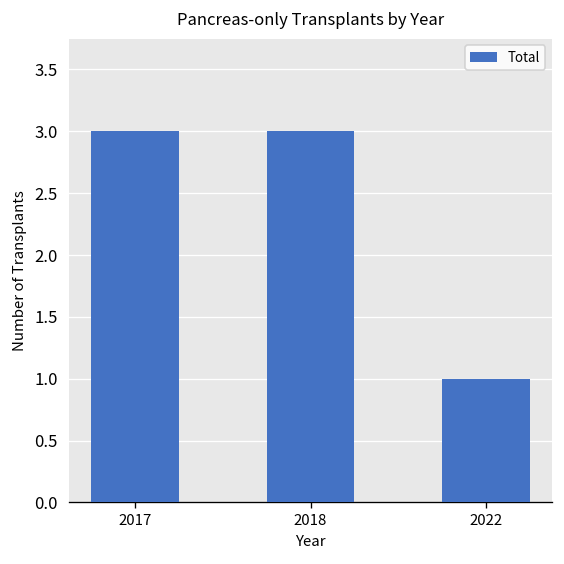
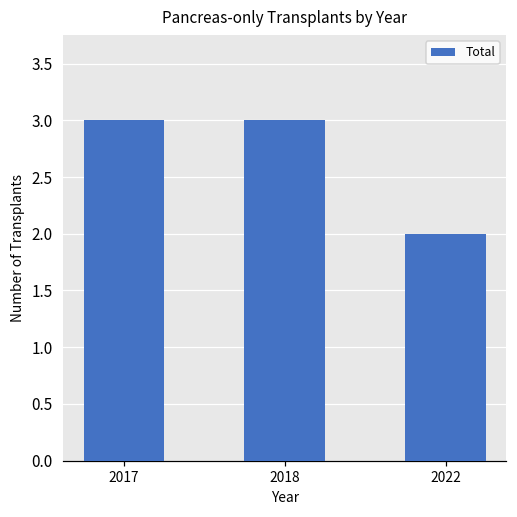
  {
    "2017": 3,
    "2018": 3,
-   "2022": 1
+   "2022": 2
  }
